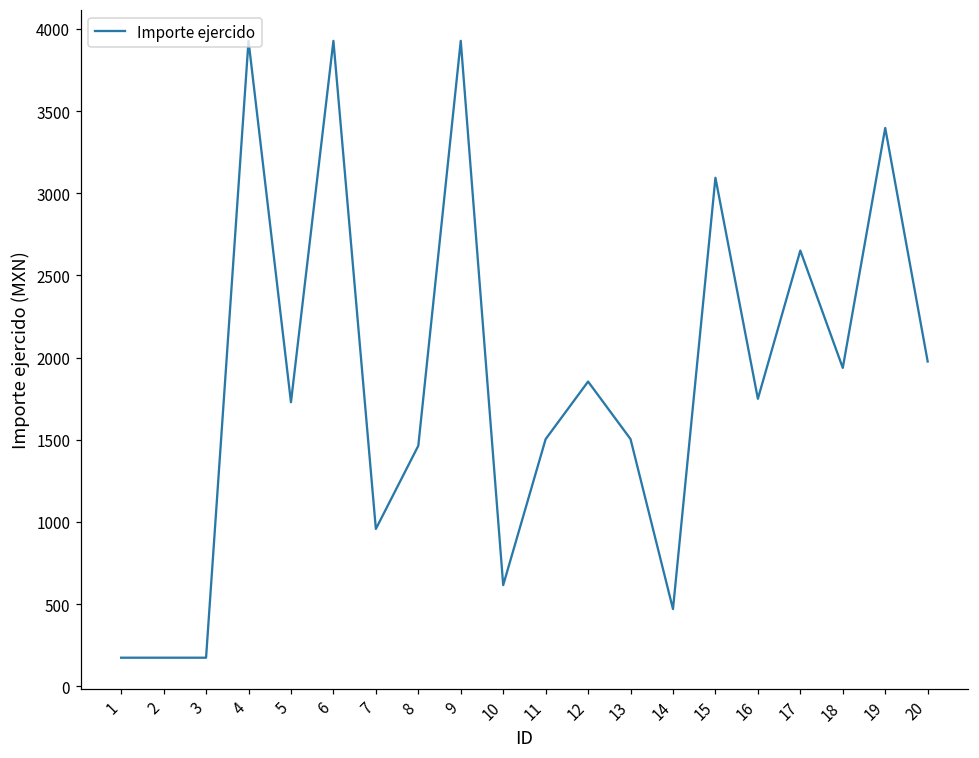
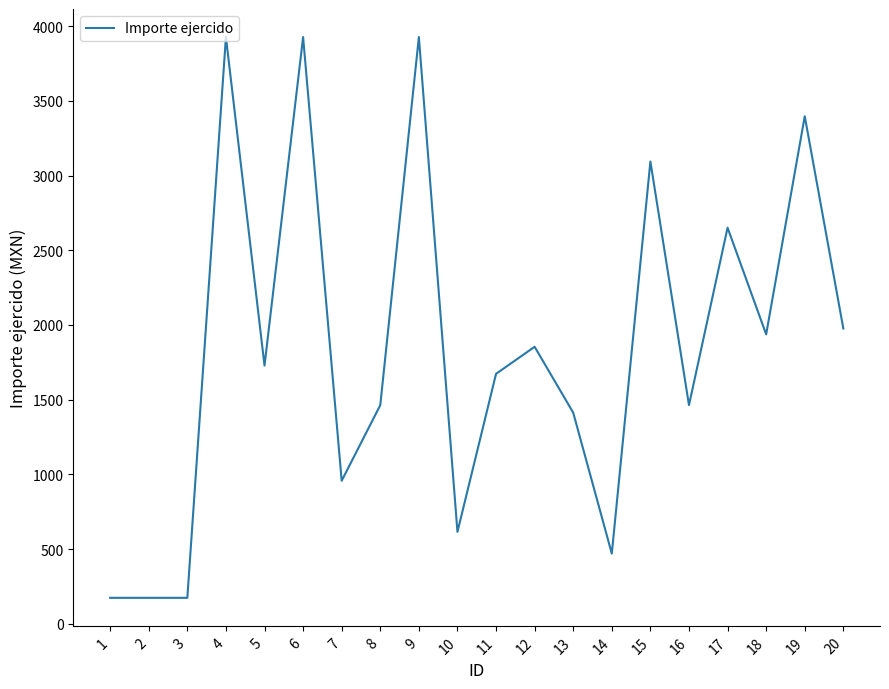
  {
    "1": 170,
    "2": 170,
    "3": 170,
    "5": 1730,
    "6": 3930,
    "7": 960,
    "8": 1460,
    "9": 3930,
    "10": 620,
-   "11": 1500,
+   "11": 1670,
    "12": 1850,
-   "13": 1500,
+   "13": 1410,
    "14": 470,
    "15": 3090,
-   "16": 1750,
+   "16": 1460,
    "17": 2650,
    "18": 1940,
    "19": 3400,
    "20": 1980
  }
